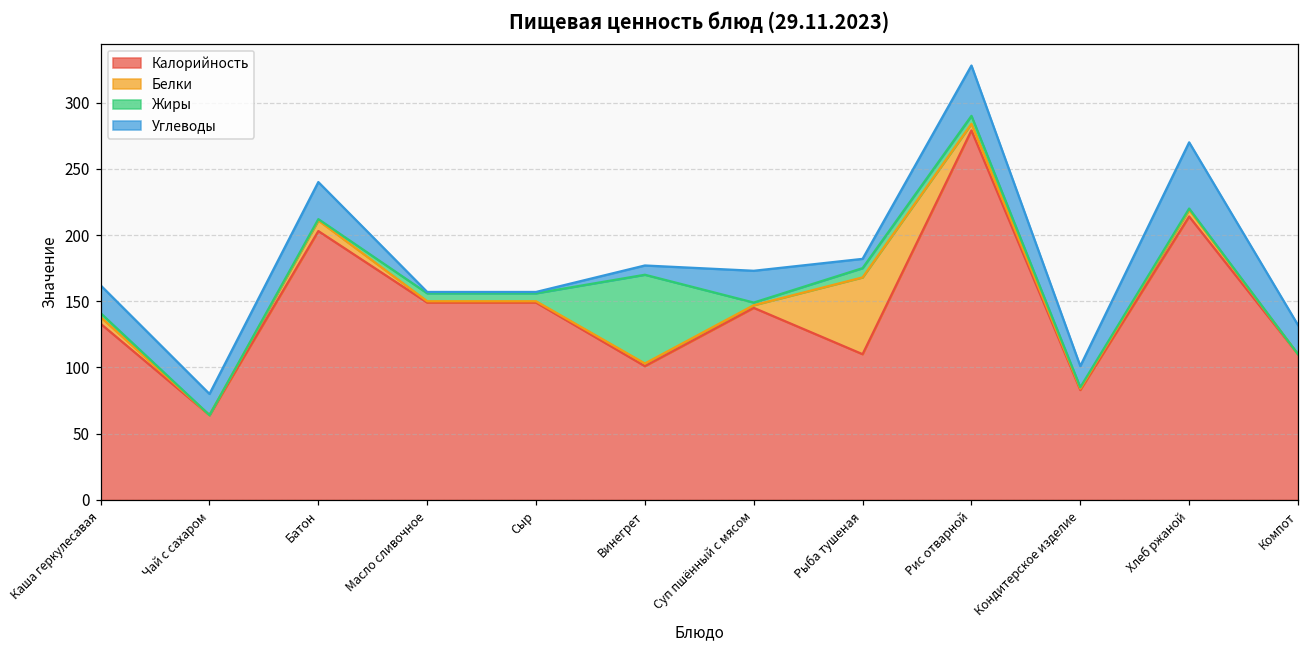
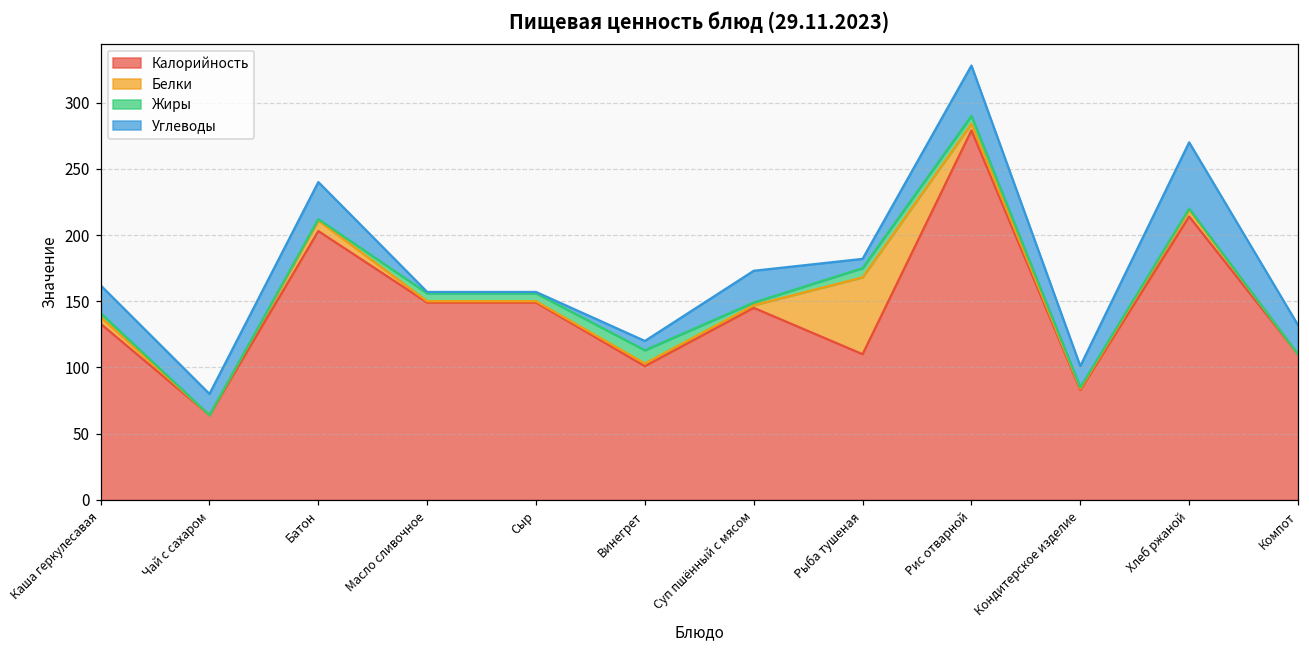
  {
    "Калорийность": {
      "Каша геркулесавая": 133,
      "Батон": 203,
      "Рыба тушеная": 110,
      "Рис отварной": 279,
      "Хлеб ржаной": 214
    },
    "Белки": {
      "Каша геркулесавая": 5,
      "Рыба тушеная": 58,
      "Рис отварной": 5
    },
    "Жиры": {
      "Каша геркулесавая": 3,
-     "Винегрет": 67,
+     "Винегрет": 10,
      "Рыба тушеная": 7,
      "Рис отварной": 6
    },
    "Углеводы": {
      "Каша геркулесавая": 21,
      "Чай с сахаром": 16,
      "Батон": 28,
      "Винегрет": 7,
      "Суп пшённый с мясом": 24,
      "Рыба тушеная": 7,
      "Рис отварной": 38,
      "Кондитерское изделие": 16,
      "Хлеб ржаной": 50,
      "Компот": 22
    }
  }
